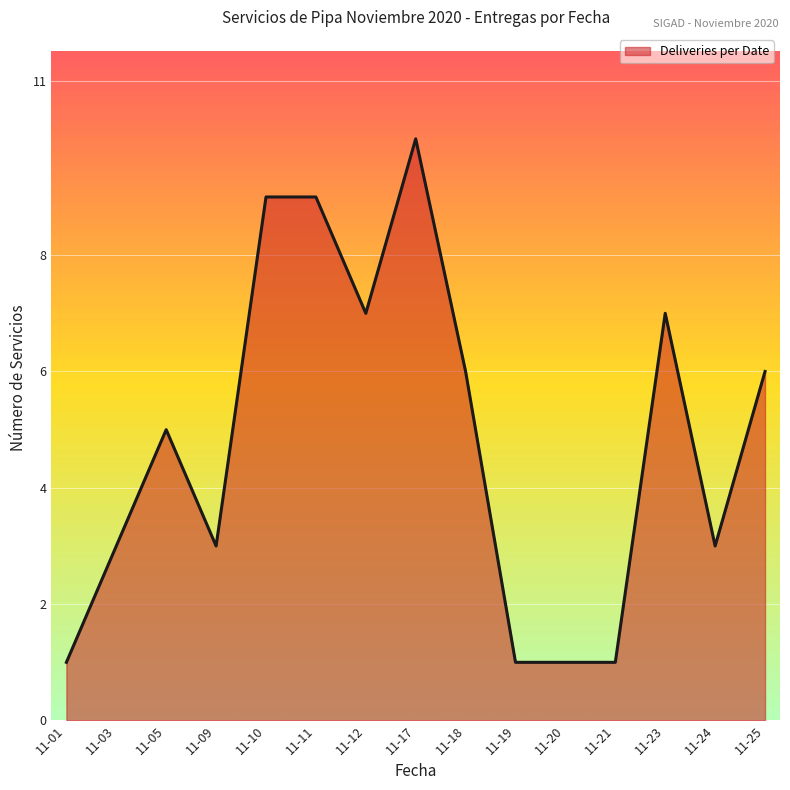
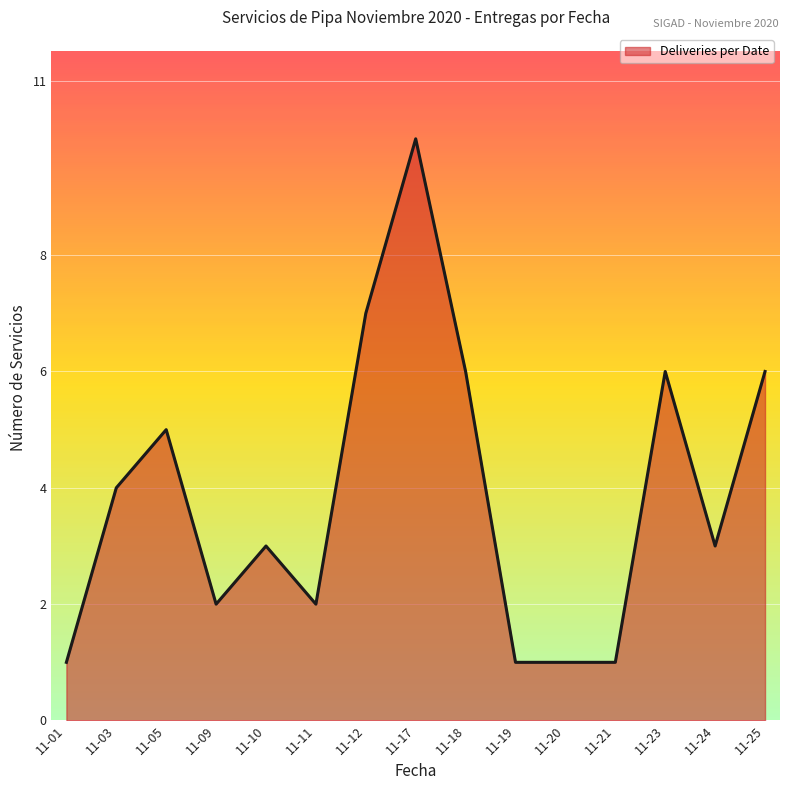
  {
    "11-01": 1,
-   "11-03": 3,
+   "11-03": 4,
    "11-05": 5,
-   "11-09": 3,
-   "11-10": 9,
-   "11-11": 9,
+   "11-09": 2,
+   "11-10": 3,
+   "11-11": 2,
    "11-12": 7,
    "11-17": 10,
    "11-18": 6,
    "11-19": 1,
    "11-20": 1,
    "11-21": 1,
-   "11-23": 7,
+   "11-23": 6,
    "11-24": 3,
    "11-25": 6
  }
